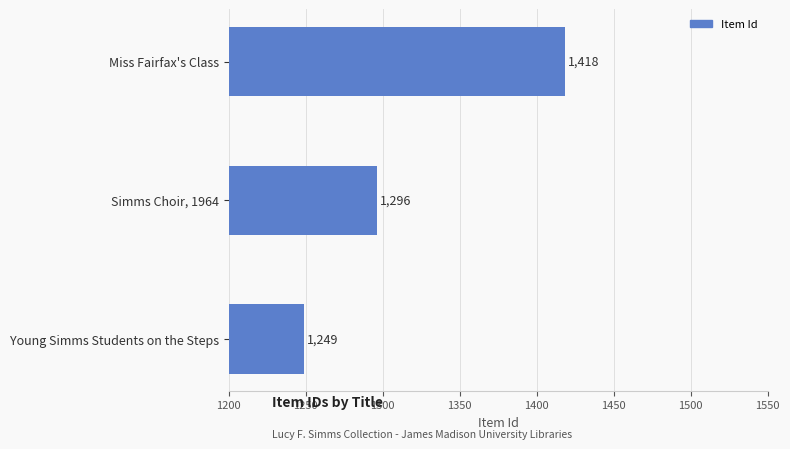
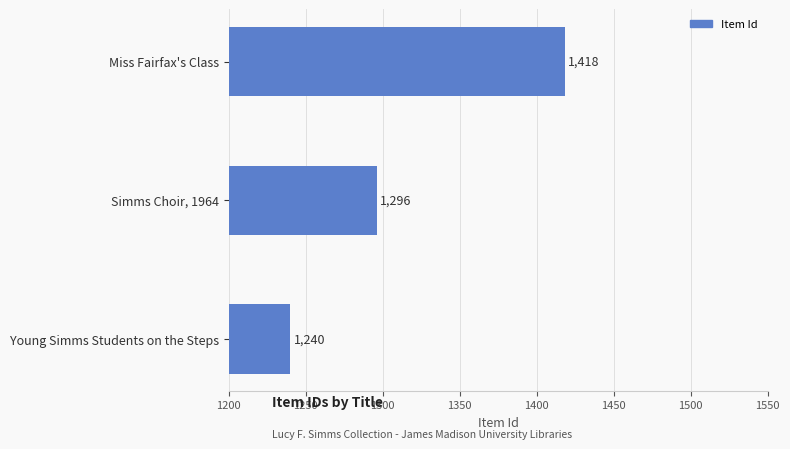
  {
    "Miss Fairfax's Class": "1,418",
    "Simms Choir, 1964": "1,296",
-   "Young Simms Students on the Steps": "1,249"
+   "Young Simms Students on the Steps": "1,240"
  }
